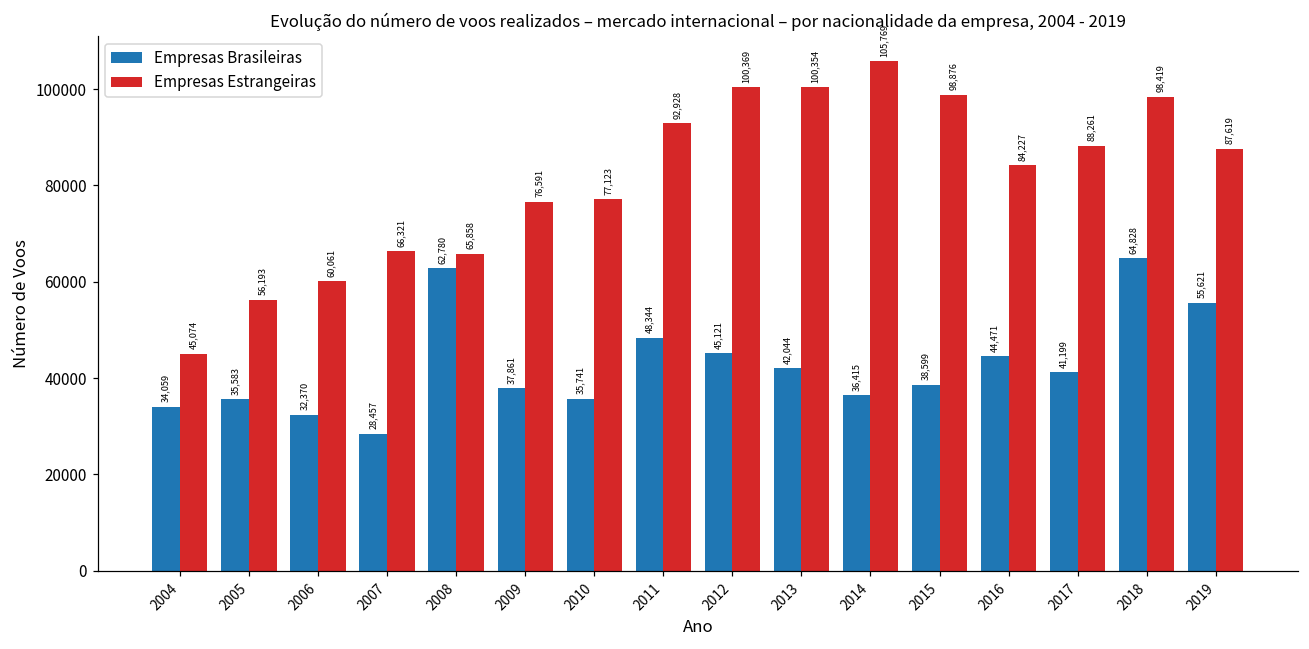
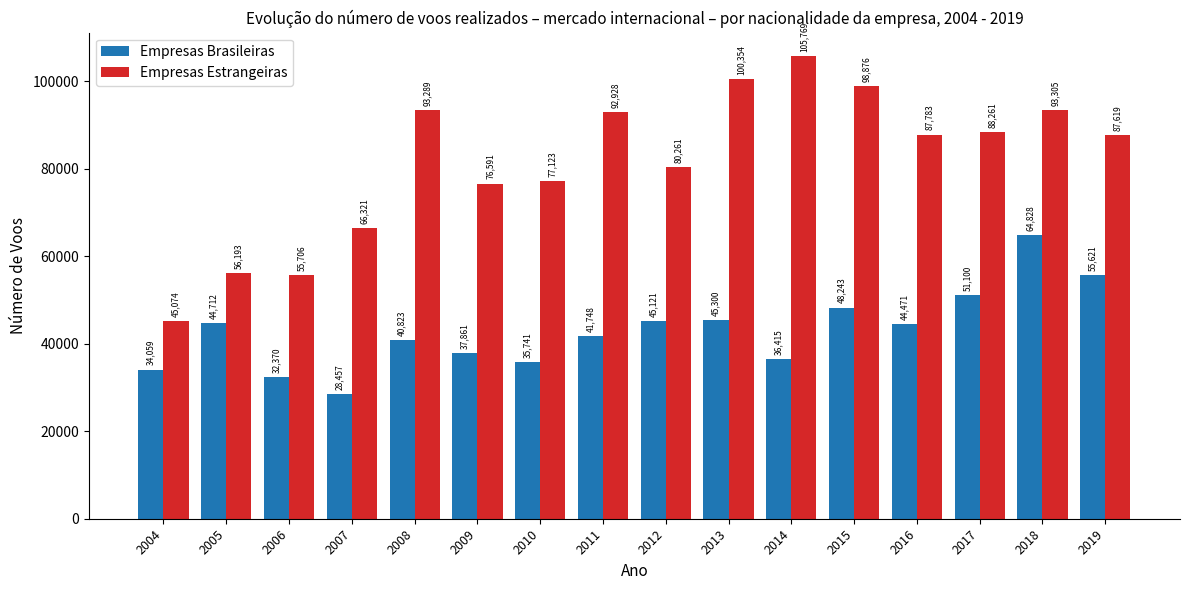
  {
    "Empresas Brasileiras": {
      "2004": "34,059",
-     "2005": "35,583",
+     "2005": "44,712",
      "2006": "32,370",
      "2007": "28,457",
-     "2008": "62,780",
+     "2008": "40,823",
      "2009": "37,861",
      "2010": "35,741",
-     "2011": "48,344",
+     "2011": "41,748",
      "2012": "45,121",
-     "2013": "42,044",
+     "2013": "45,300",
      "2014": "36,415",
-     "2015": "38,599",
+     "2015": "48,243",
      "2016": "44,471",
-     "2017": "41,199",
+     "2017": "51,100",
      "2018": "64,828",
      "2019": "55,621"
    },
    "Empresas Estrangeiras": {
      "2004": "45,074",
      "2005": "56,193",
-     "2006": "60,061",
+     "2006": "55,706",
      "2007": "66,321",
-     "2008": "65,858",
+     "2008": "93,289",
      "2009": "76,591",
      "2010": "77,123",
      "2011": "92,928",
-     "2012": "100,369",
+     "2012": "80,261",
      "2013": "100,354",
      "2014": "105,769",
      "2015": "98,876",
-     "2016": "84,227",
+     "2016": "87,783",
      "2017": "88,261",
-     "2018": "98,419",
+     "2018": "93,305",
      "2019": "87,619"
    }
  }
